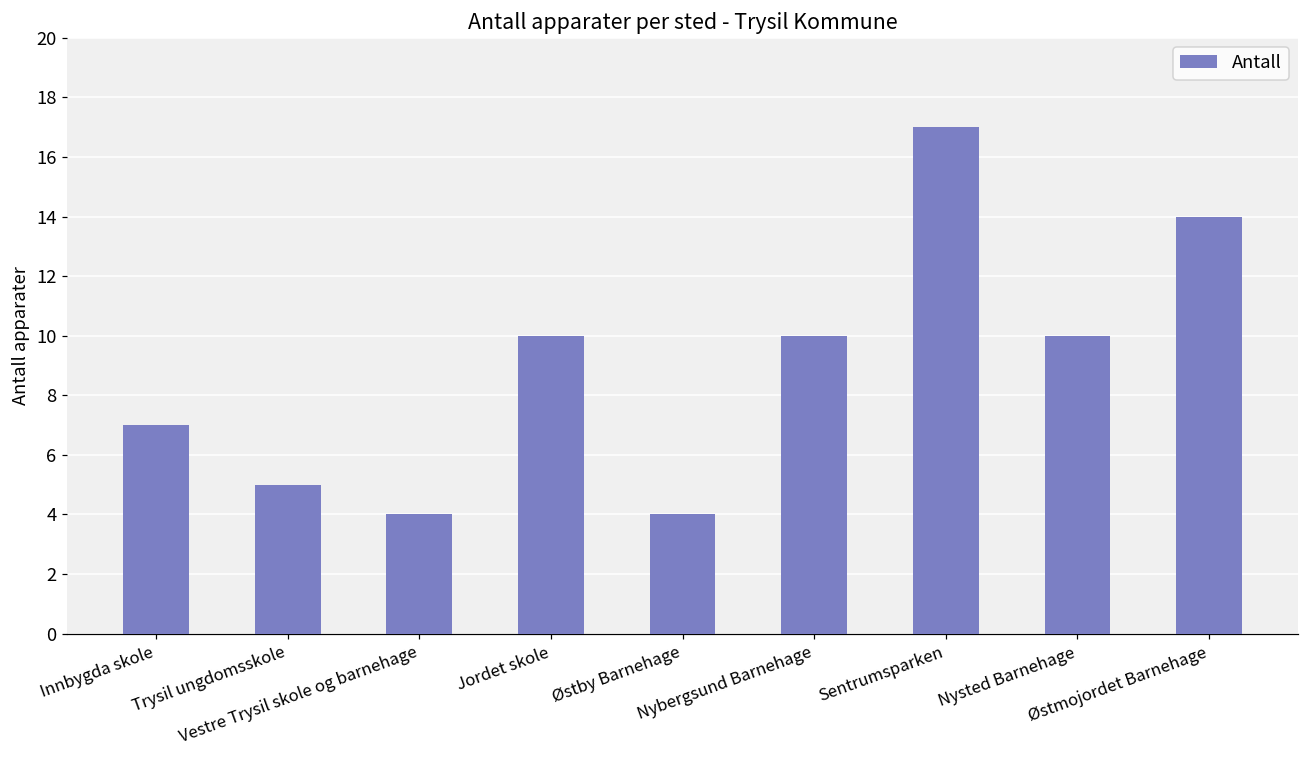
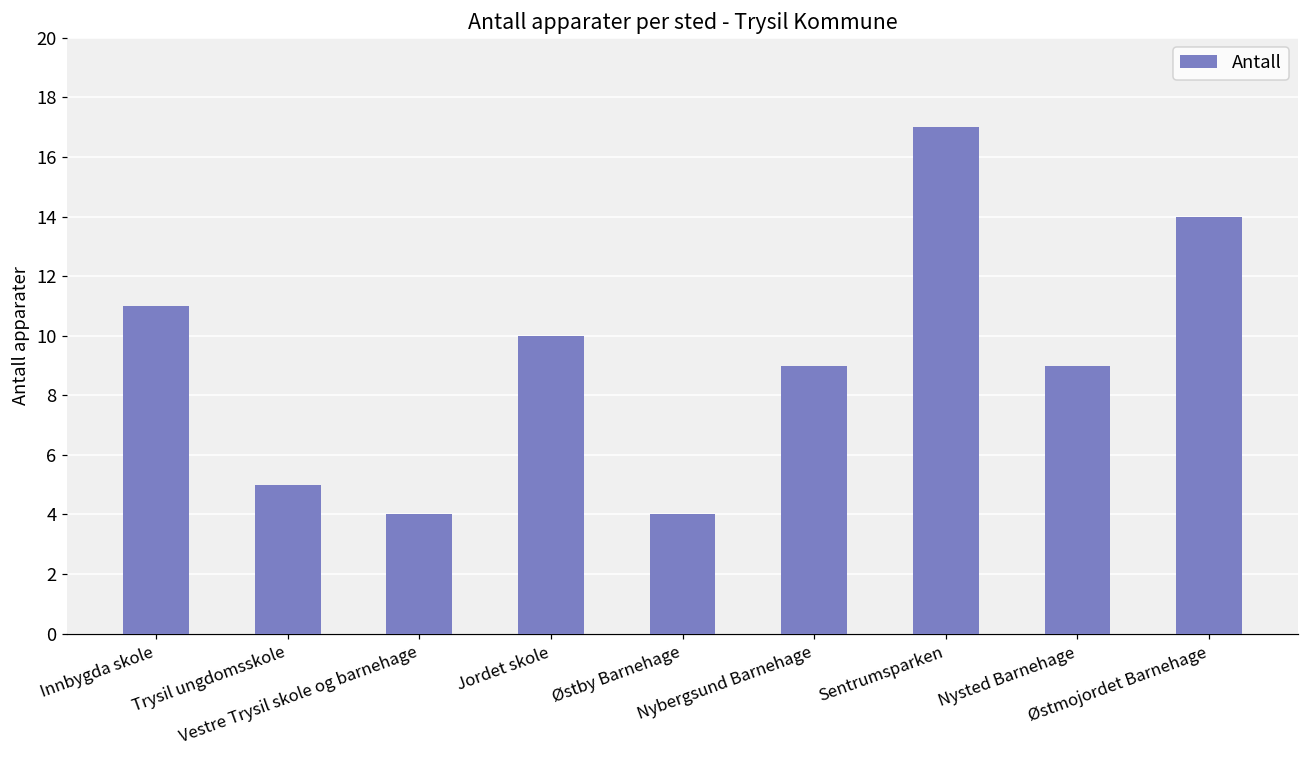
  {
-   "Innbygda skole": 7,
+   "Innbygda skole": 11,
    "Trysil ungdomsskole": 5,
    "Vestre Trysil skole og barnehage": 4,
    "Jordet skole": 10,
    "Østby Barnehage": 4,
-   "Nybergsund Barnehage": 10,
+   "Nybergsund Barnehage": 9,
    "Sentrumsparken": 17,
-   "Nysted Barnehage": 10,
+   "Nysted Barnehage": 9,
    "Østmojordet Barnehage": 14
  }
